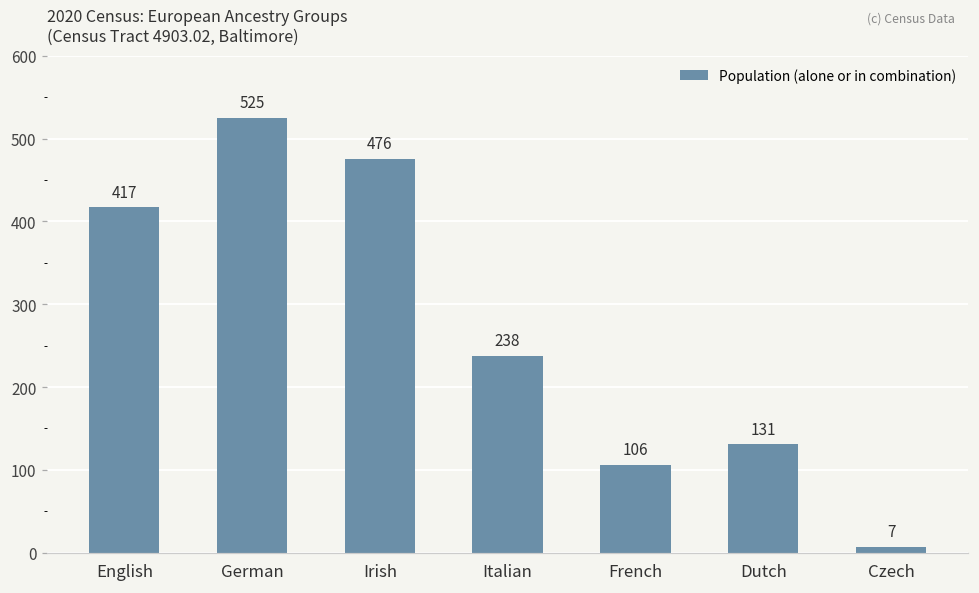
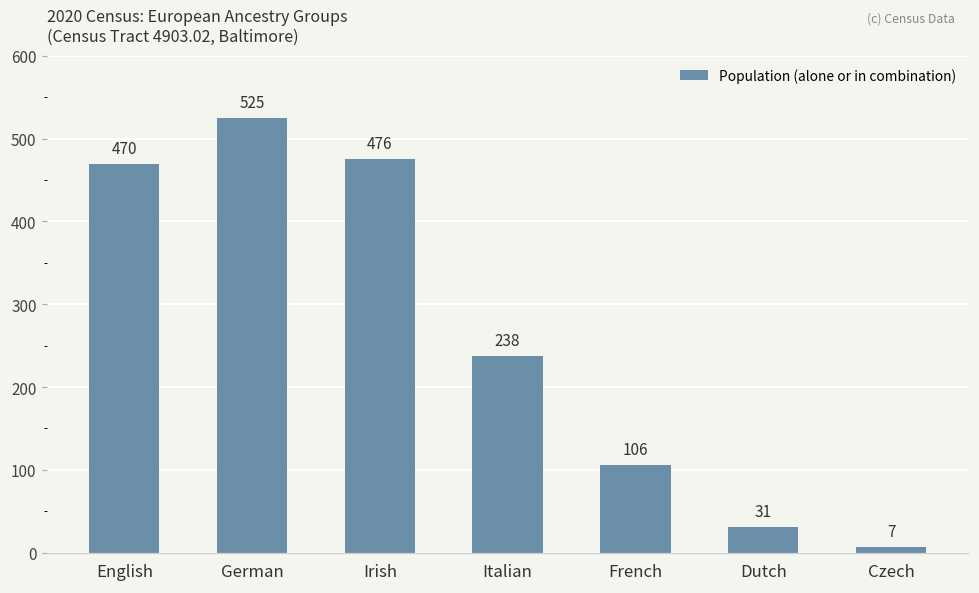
  {
-   "English": 417,
+   "English": 470,
    "German": 525,
    "Irish": 476,
    "Italian": 238,
    "French": 106,
-   "Dutch": 131,
+   "Dutch": 31,
    "Czech": 7
  }
